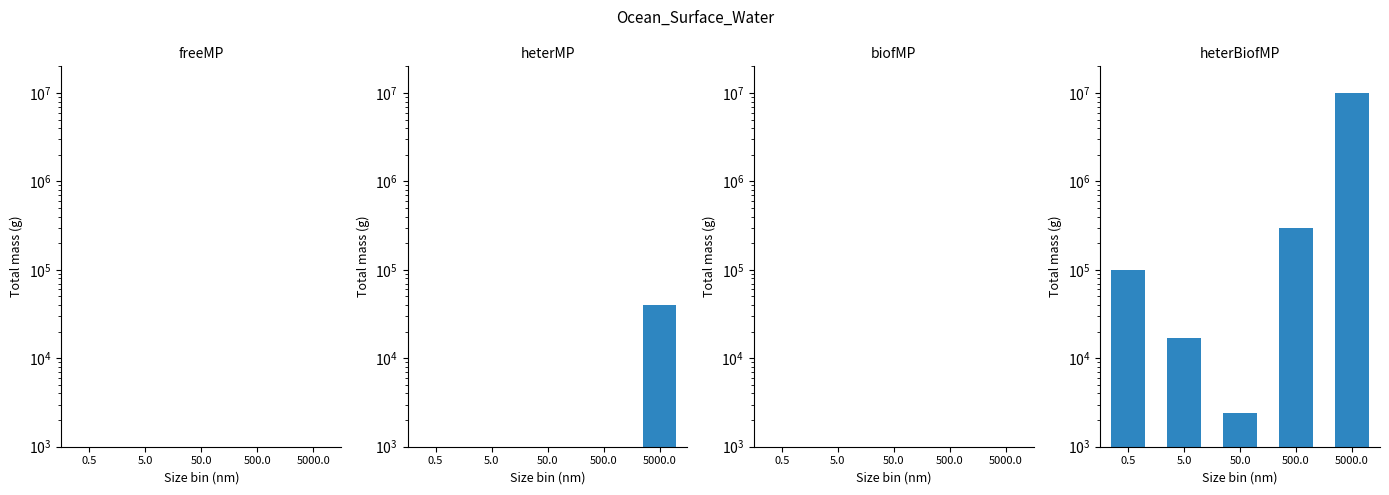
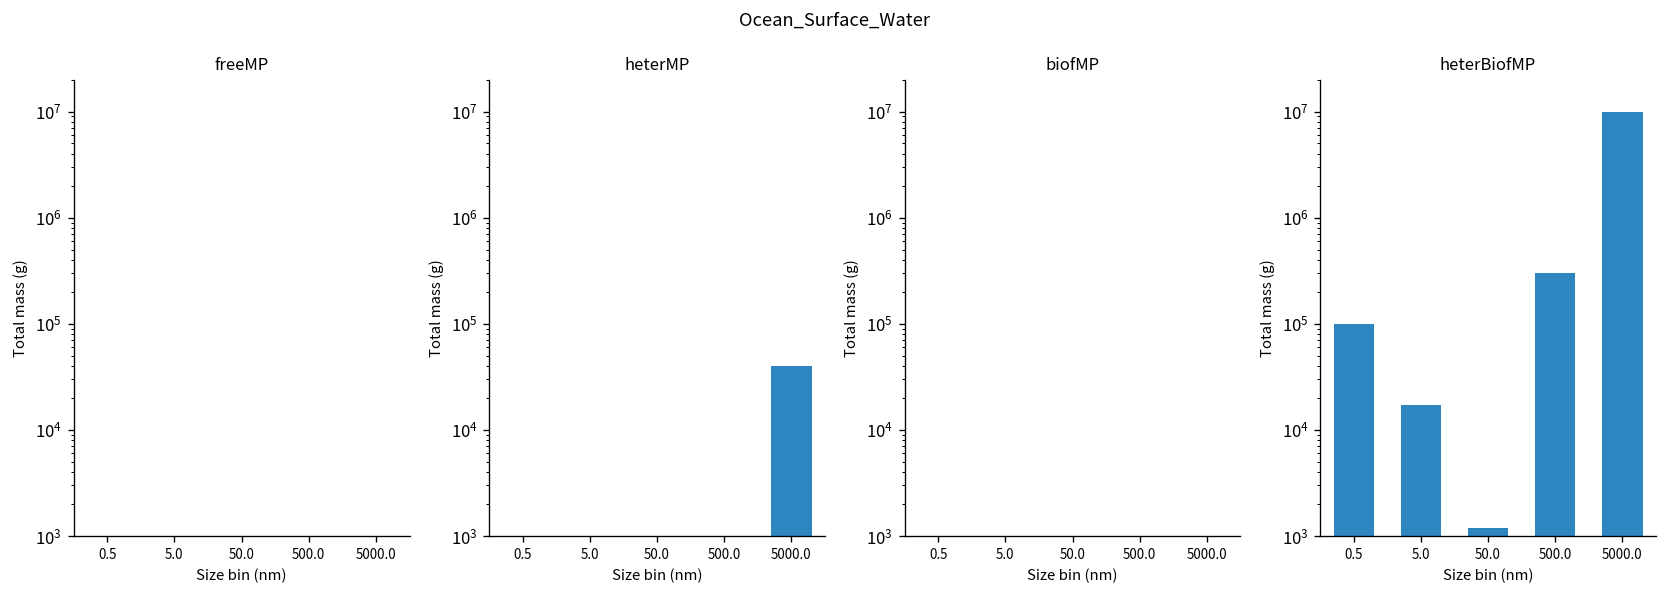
  {
    "heterMP": {
      "5000.0": 40000
    },
    "heterBiofMP": {
      "0.5": 100000,
      "5.0": 17000,
-     "50.0": 2400,
+     "50.0": 1200,
      "500.0": 300000,
      "5000.0": 10000000
    }
  }
